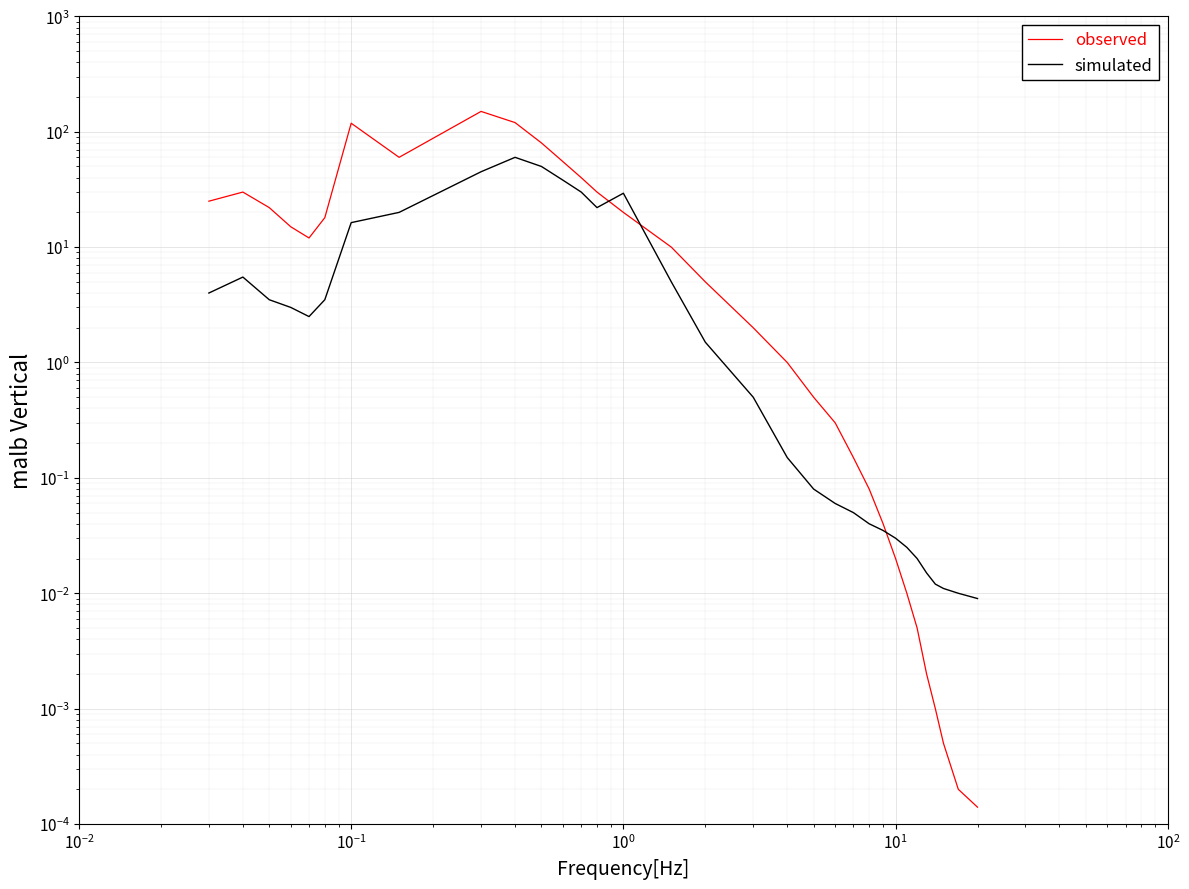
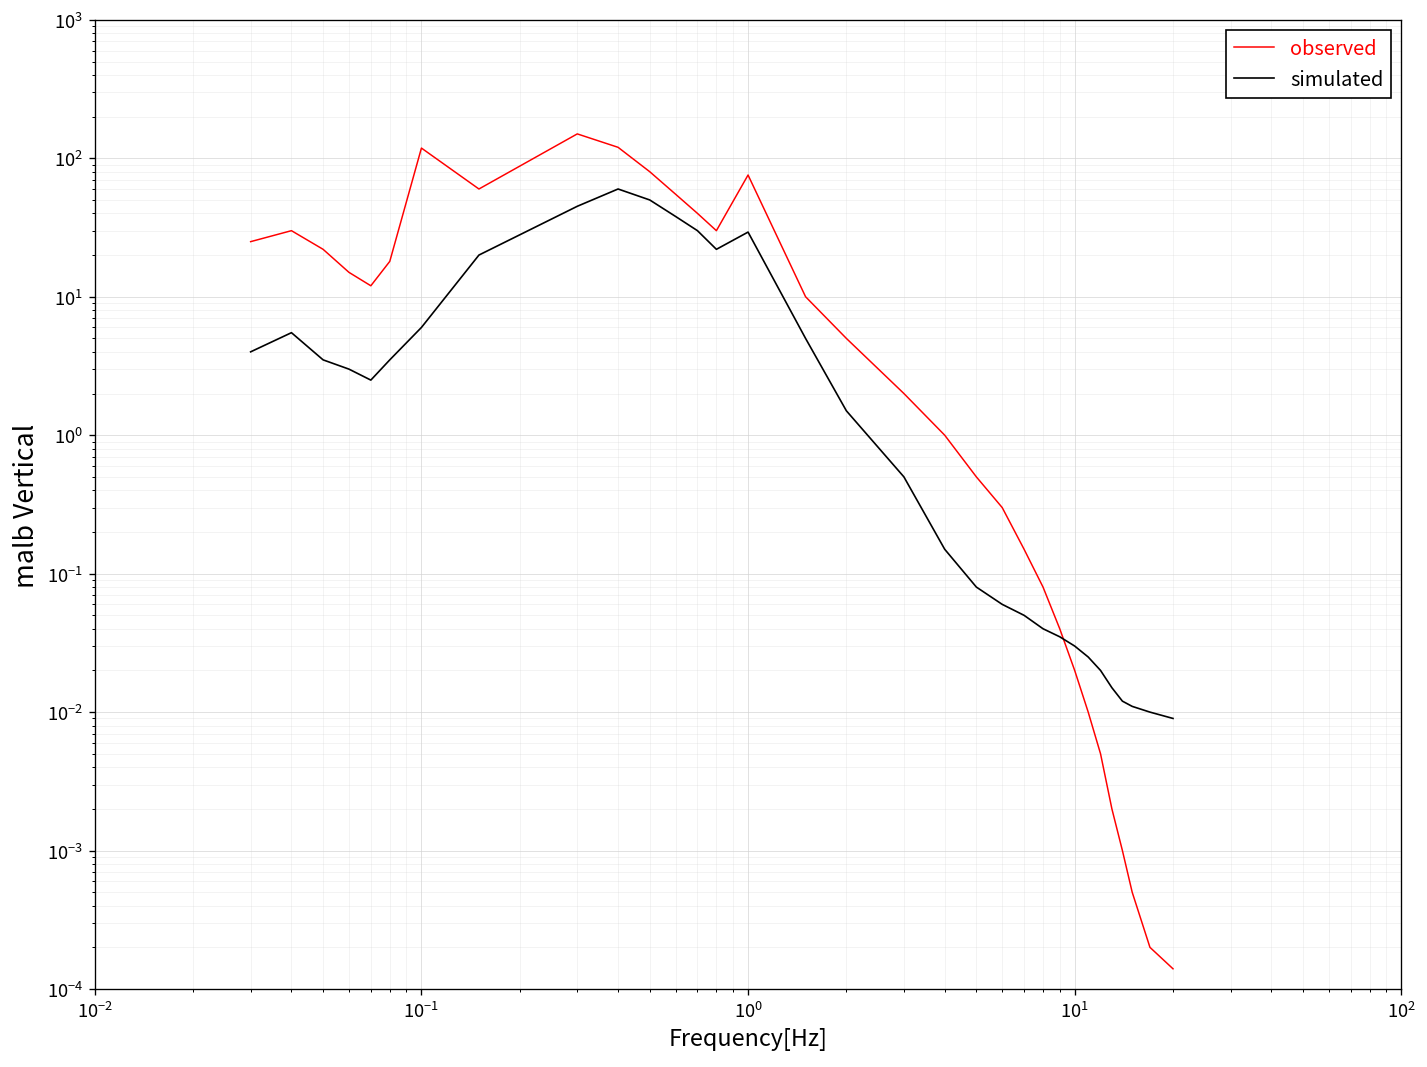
  {
    "observed": {
      "10^-1": 120,
-     "10^0": 20,
+     "10^0": 80,
      "10^1": 0.020
    },
    "simulated": {
-     "10^-1": 16,
+     "10^-1": 6,
      "10^0": 29,
      "10^1": 0.030
    }
  }
